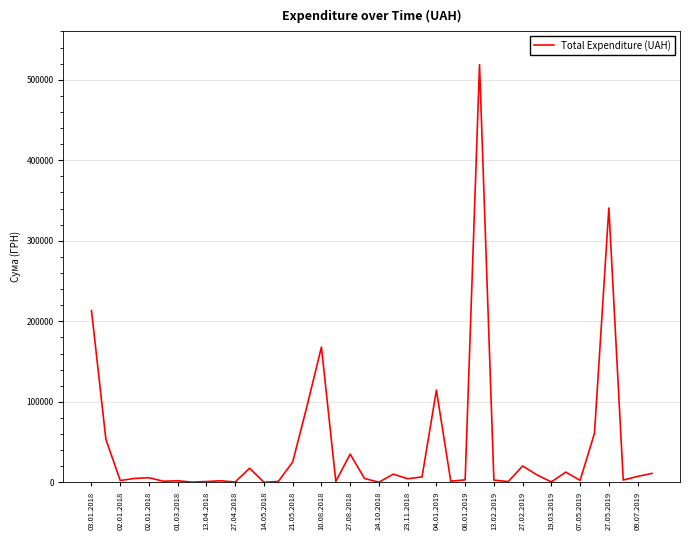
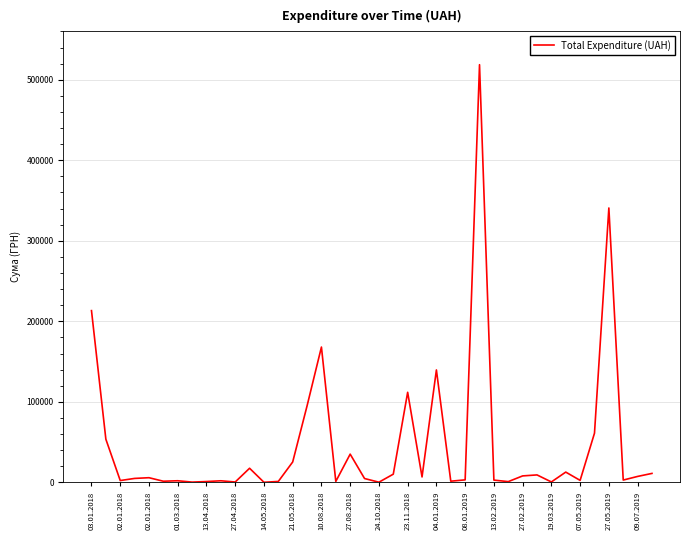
  {
    "01.03.2018": 0,
    "13.04.2018": 0,
    "14.05.2018": 0,
    "21.05.2018": 30000,
    "10.08.2018": 170000,
    "27.08.2018": 40000,
    "24.10.2018": 0,
-   "23.11.2018": 0,
-   "04.01.2019": 110000,
-   "27.02.2019": 20000,
+   "23.11.2018": 110000,
+   "04.01.2019": 140000,
+   "27.02.2019": 10000,
    "19.03.2019": 0,
    "27.05.2019": 340000
  }
